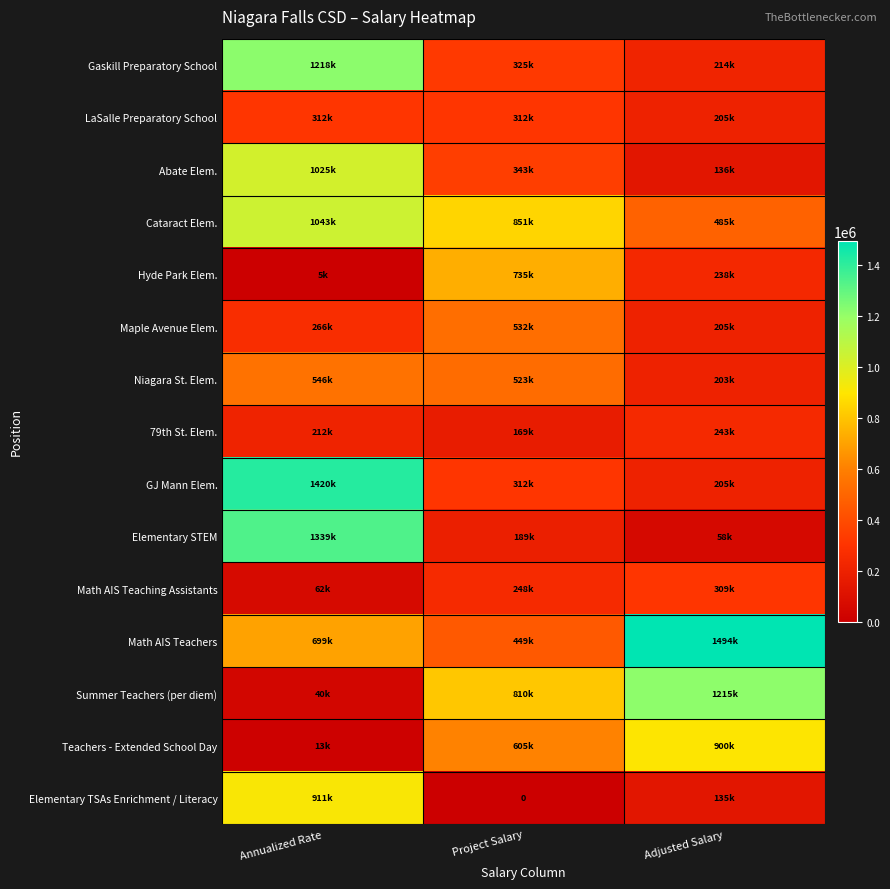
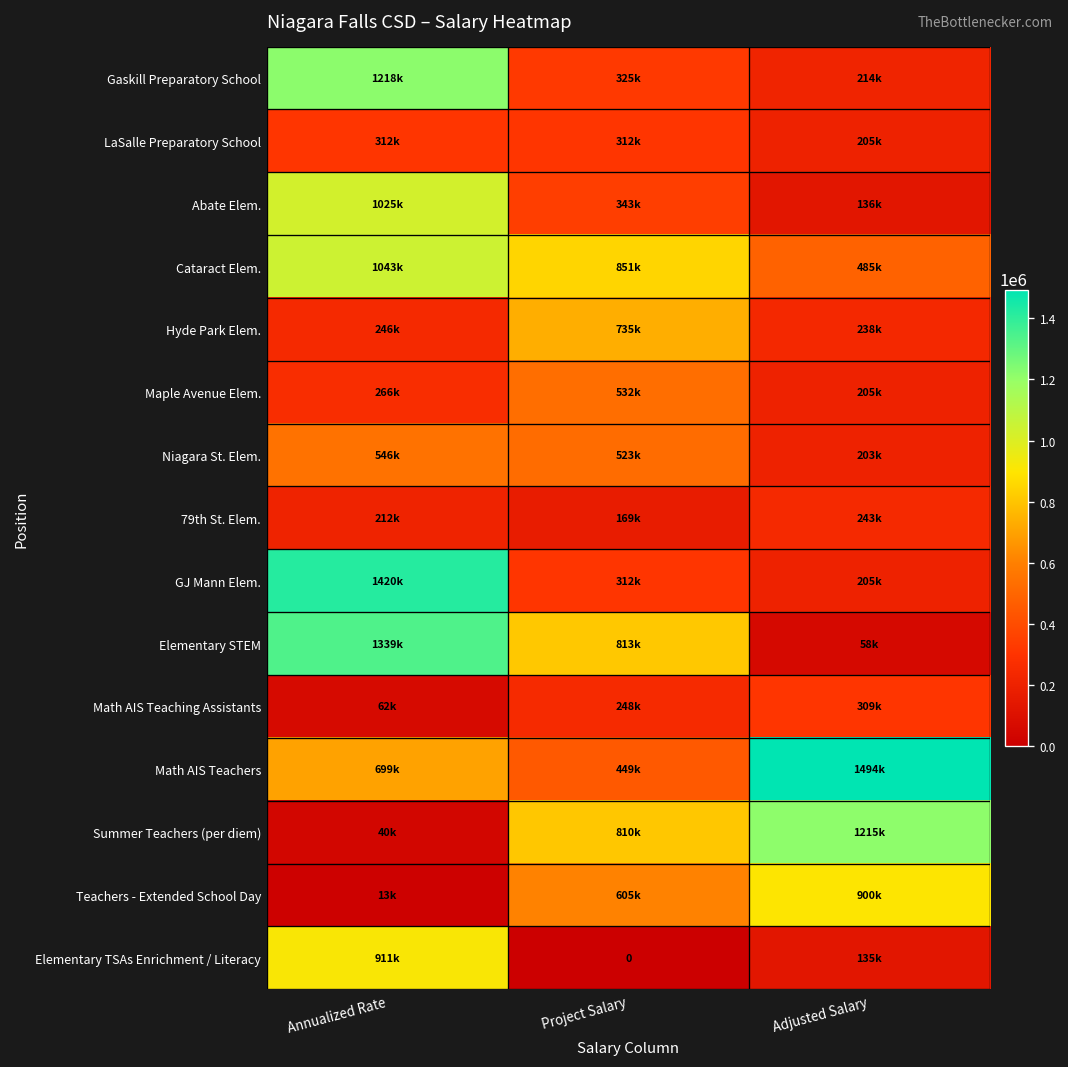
  {
    "Gaskill Preparatory School": {
      "Annualized Rate": "1218k",
      "Project Salary": "325k",
      "Adjusted Salary": "214k"
    },
    "LaSalle Preparatory School": {
      "Annualized Rate": "312k",
      "Project Salary": "312k",
      "Adjusted Salary": "205k"
    },
    "Abate Elem.": {
      "Annualized Rate": "1025k",
      "Project Salary": "343k",
      "Adjusted Salary": "136k"
    },
    "Cataract Elem.": {
      "Annualized Rate": "1043k",
      "Project Salary": "851k",
      "Adjusted Salary": "485k"
    },
    "Hyde Park Elem.": {
-     "Annualized Rate": "5k",
+     "Annualized Rate": "246k",
      "Project Salary": "735k",
      "Adjusted Salary": "238k"
    },
    "Maple Avenue Elem.": {
      "Annualized Rate": "266k",
      "Project Salary": "532k",
      "Adjusted Salary": "205k"
    },
    "Niagara St. Elem.": {
      "Annualized Rate": "546k",
      "Project Salary": "523k",
      "Adjusted Salary": "203k"
    },
    "79th St. Elem.": {
      "Annualized Rate": "212k",
      "Project Salary": "169k",
      "Adjusted Salary": "243k"
    },
    "GJ Mann Elem.": {
      "Annualized Rate": "1420k",
      "Project Salary": "312k",
      "Adjusted Salary": "205k"
    },
    "Elementary STEM": {
      "Annualized Rate": "1339k",
-     "Project Salary": "189k",
+     "Project Salary": "813k",
      "Adjusted Salary": "58k"
    },
    "Math AIS Teaching Assistants": {
      "Annualized Rate": "62k",
      "Project Salary": "248k",
      "Adjusted Salary": "309k"
    },
    "Math AIS Teachers": {
      "Annualized Rate": "699k",
      "Project Salary": "449k",
      "Adjusted Salary": "1494k"
    },
    "Summer Teachers (per diem)": {
      "Annualized Rate": "40k",
      "Project Salary": "810k",
      "Adjusted Salary": "1215k"
    },
    "Teachers - Extended School Day": {
      "Annualized Rate": "13k",
      "Project Salary": "605k",
      "Adjusted Salary": "900k"
    },
    "Elementary TSAs Enrichment / Literacy": {
      "Annualized Rate": "911k",
      "Project Salary": "0",
      "Adjusted Salary": "135k"
    }
  }
